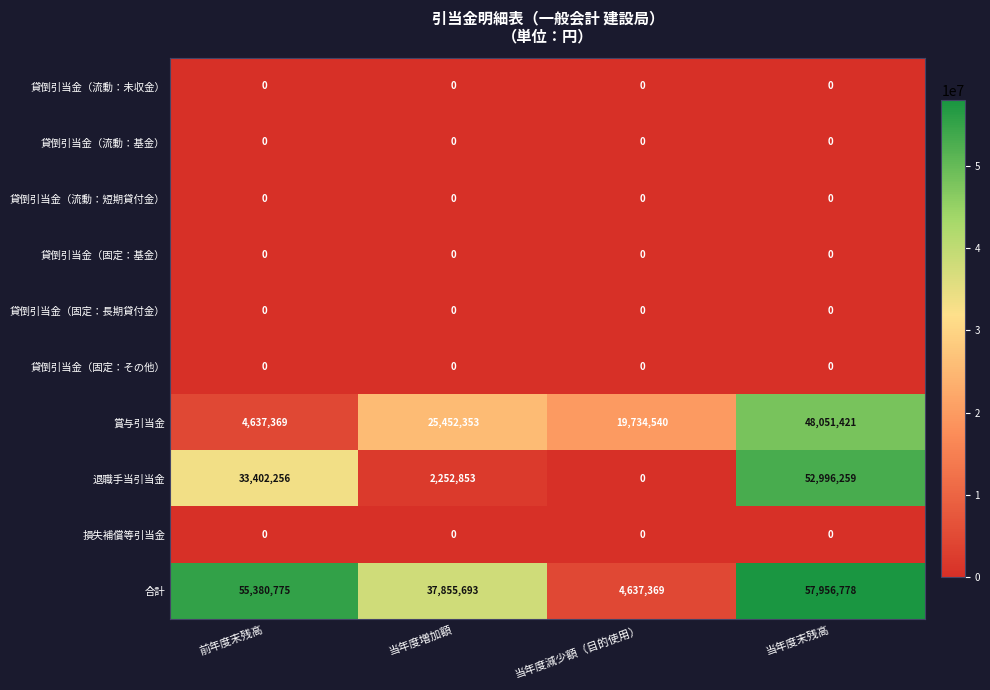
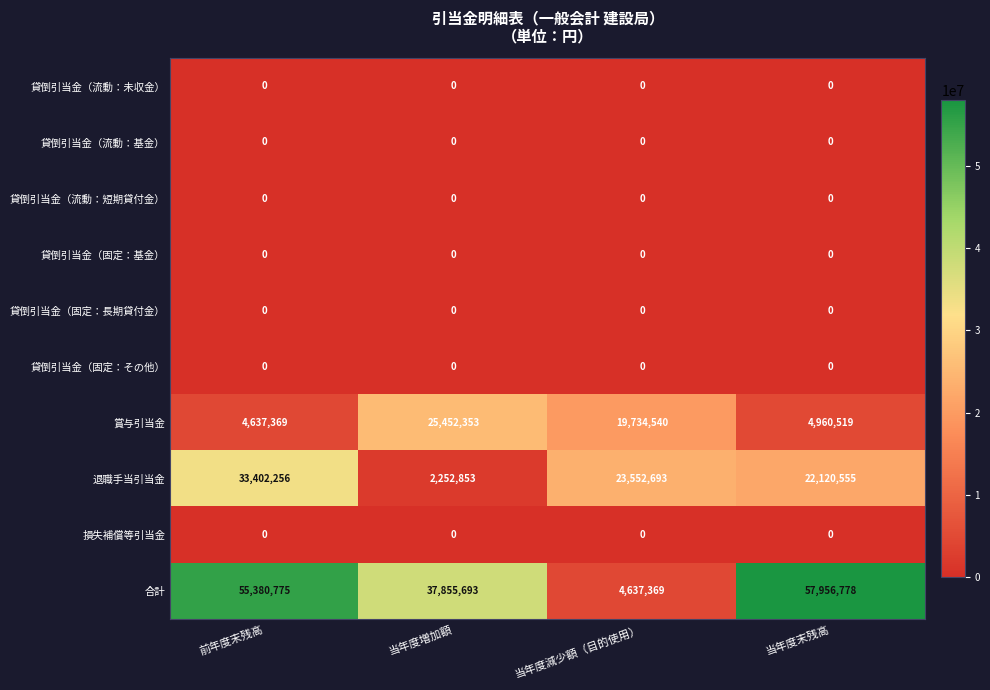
  {
    "貸倒引当金（流動：未収金）": {
      "前年度末残高": "0",
      "当年度増加額": "0",
      "当年度減少額（目的使用）": "0",
      "当年度末残高": "0"
    },
    "貸倒引当金（流動：基金）": {
      "前年度末残高": "0",
      "当年度増加額": "0",
      "当年度減少額（目的使用）": "0",
      "当年度末残高": "0"
    },
    "貸倒引当金（流動：短期貸付金）": {
      "前年度末残高": "0",
      "当年度増加額": "0",
      "当年度減少額（目的使用）": "0",
      "当年度末残高": "0"
    },
    "貸倒引当金（固定：基金）": {
      "前年度末残高": "0",
      "当年度増加額": "0",
      "当年度減少額（目的使用）": "0",
      "当年度末残高": "0"
    },
    "貸倒引当金（固定：長期貸付金）": {
      "前年度末残高": "0",
      "当年度増加額": "0",
      "当年度減少額（目的使用）": "0",
      "当年度末残高": "0"
    },
    "貸倒引当金（固定：その他）": {
      "前年度末残高": "0",
      "当年度増加額": "0",
      "当年度減少額（目的使用）": "0",
      "当年度末残高": "0"
    },
    "賞与引当金": {
      "前年度末残高": "4,637,369",
      "当年度増加額": "25,452,353",
      "当年度減少額（目的使用）": "19,734,540",
-     "当年度末残高": "48,051,421"
+     "当年度末残高": "4,960,519"
    },
    "退職手当引当金": {
      "前年度末残高": "33,402,256",
      "当年度増加額": "2,252,853",
-     "当年度減少額（目的使用）": "0",
-     "当年度末残高": "52,996,259"
+     "当年度減少額（目的使用）": "23,552,693",
+     "当年度末残高": "22,120,555"
    },
    "損失補償等引当金": {
      "前年度末残高": "0",
      "当年度増加額": "0",
      "当年度減少額（目的使用）": "0",
      "当年度末残高": "0"
    },
    "合計": {
      "前年度末残高": "55,380,775",
      "当年度増加額": "37,855,693",
      "当年度減少額（目的使用）": "4,637,369",
      "当年度末残高": "57,956,778"
    }
  }
